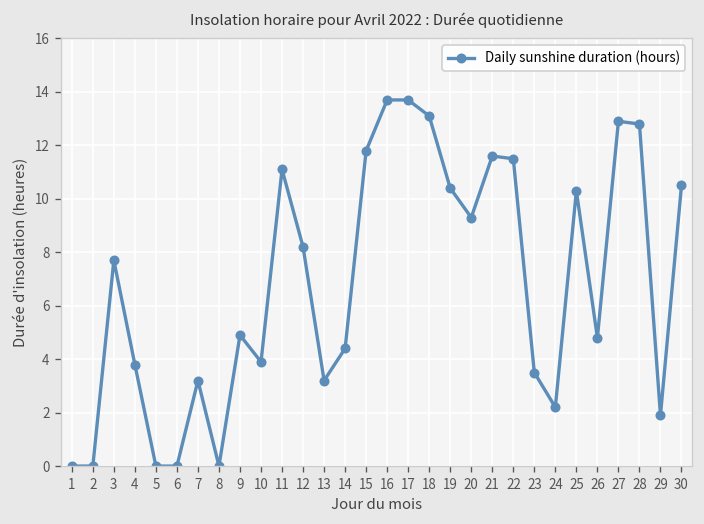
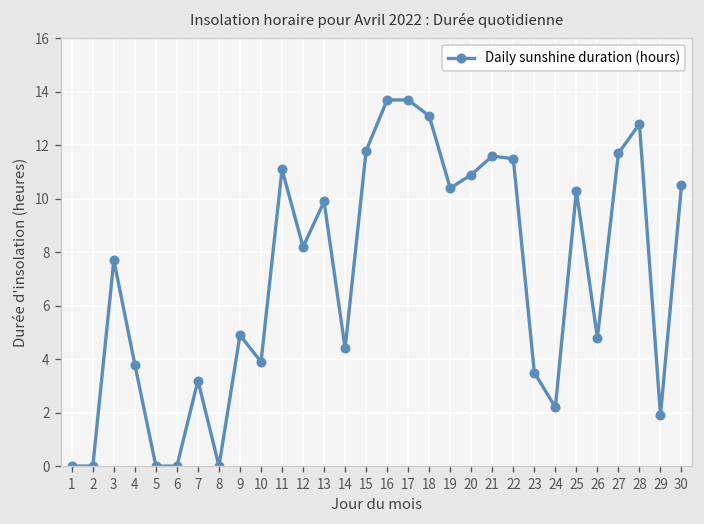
  {
    "1": 0.0,
    "2": 0.0,
    "3": 7.7,
    "4": 3.8,
    "5": 0.0,
    "6": 0.0,
    "7": 3.2,
    "8": 0.0,
    "9": 4.9,
    "10": 3.9,
    "11": 11.1,
    "12": 8.2,
-   "13": 3.2,
+   "13": 9.9,
    "14": 4.4,
    "15": 11.8,
    "16": 13.7,
    "17": 13.7,
    "18": 13.1,
    "19": 10.4,
-   "20": 9.3,
+   "20": 10.9,
    "21": 11.6,
    "22": 11.5,
    "23": 3.5,
    "24": 2.2,
    "25": 10.3,
    "26": 4.8,
-   "27": 12.9,
+   "27": 11.7,
    "28": 12.8,
    "29": 1.9,
    "30": 10.5
  }
